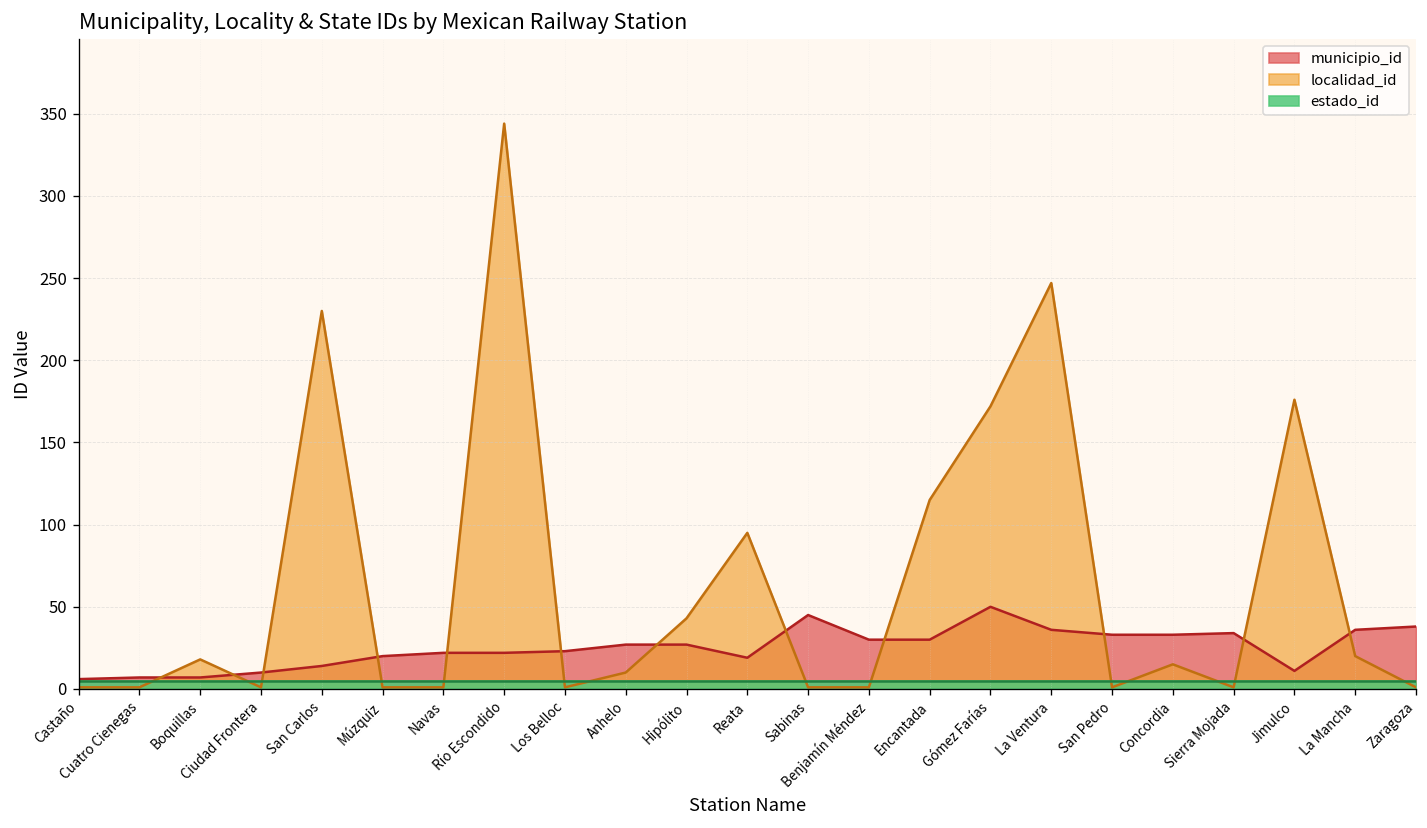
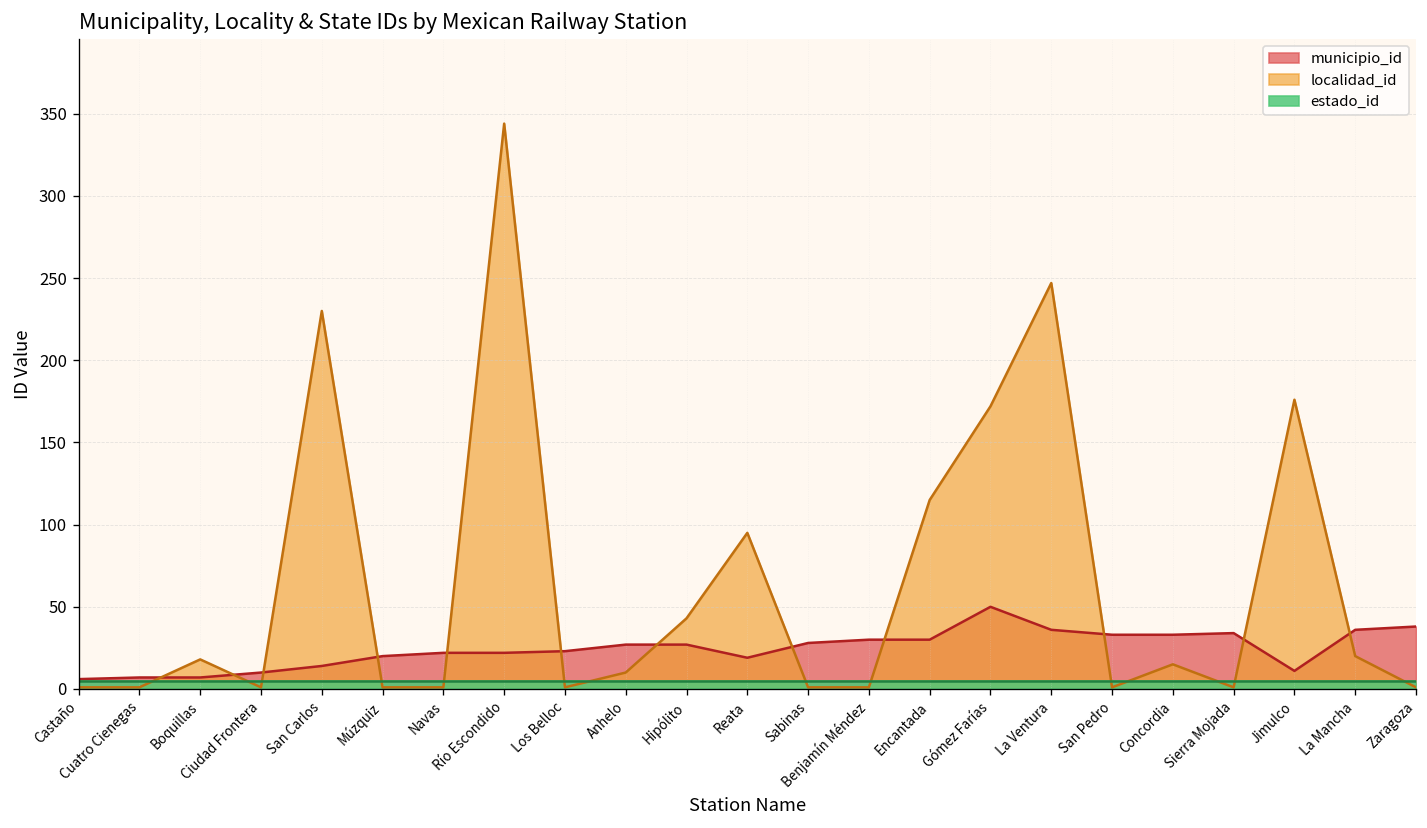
  {
    "municipio_id": {
      "Cuatro Cienegas": 7,
      "Boquillas": 7,
      "Ciudad Frontera": 10,
      "San Carlos": 14,
      "Múzquiz": 20,
      "Navas": 22,
      "Río Escondido": 22,
      "Los Belloc": 23,
      "Anhelo": 27,
      "Hipólito": 27,
      "Reata": 19,
-     "Sabinas": 45,
+     "Sabinas": 28,
      "Benjamín Méndez": 30,
      "Encantada": 30,
      "Gómez Farías": 50,
      "La Ventura": 36,
      "San Pedro": 33,
      "Concordia": 33,
      "Sierra Mojada": 34,
      "Jimulco": 11,
      "La Mancha": 36,
      "Zaragoza": 38
    },
    "localidad_id": {
      "Castaño": 1,
      "Cuatro Cienegas": 1,
      "Boquillas": 18,
      "Ciudad Frontera": 1,
      "San Carlos": 230,
      "Múzquiz": 1,
      "Navas": 1,
      "Río Escondido": 344,
      "Los Belloc": 1,
      "Anhelo": 10,
      "Hipólito": 43,
      "Reata": 95,
      "Sabinas": 1,
      "Benjamín Méndez": 1,
      "Encantada": 115,
      "Gómez Farías": 172,
      "La Ventura": 247,
      "San Pedro": 1,
      "Concordia": 15,
      "Sierra Mojada": 1,
      "Jimulco": 176,
      "La Mancha": 20,
      "Zaragoza": 1
    },
    "estado_id": {
      "Cuatro Cienegas": 5,
      "Boquillas": 5,
      "Ciudad Frontera": 5,
      "San Carlos": 5,
      "Múzquiz": 5,
      "Navas": 5,
      "Río Escondido": 5,
      "Los Belloc": 5,
      "Anhelo": 5,
      "Hipólito": 5,
      "Reata": 5,
      "Sabinas": 5,
      "Benjamín Méndez": 5,
      "Encantada": 5,
      "Gómez Farías": 5,
      "La Ventura": 5,
      "San Pedro": 5,
      "Concordia": 5,
      "Sierra Mojada": 5,
      "Jimulco": 5,
      "La Mancha": 5,
      "Zaragoza": 5
    }
  }
